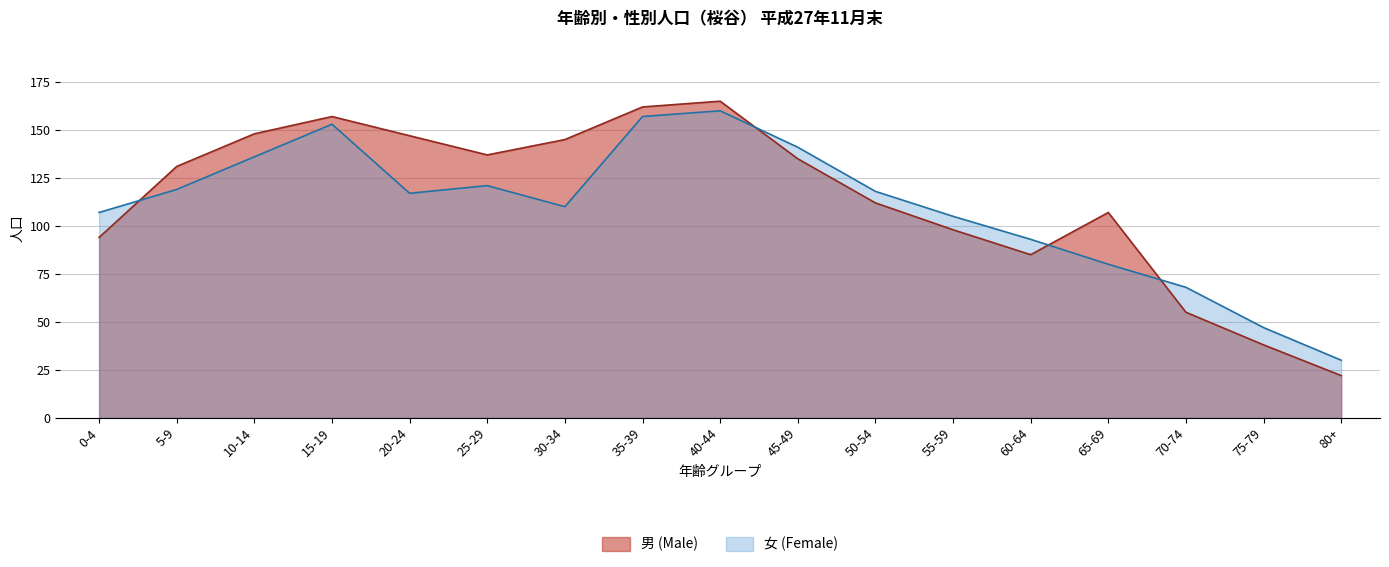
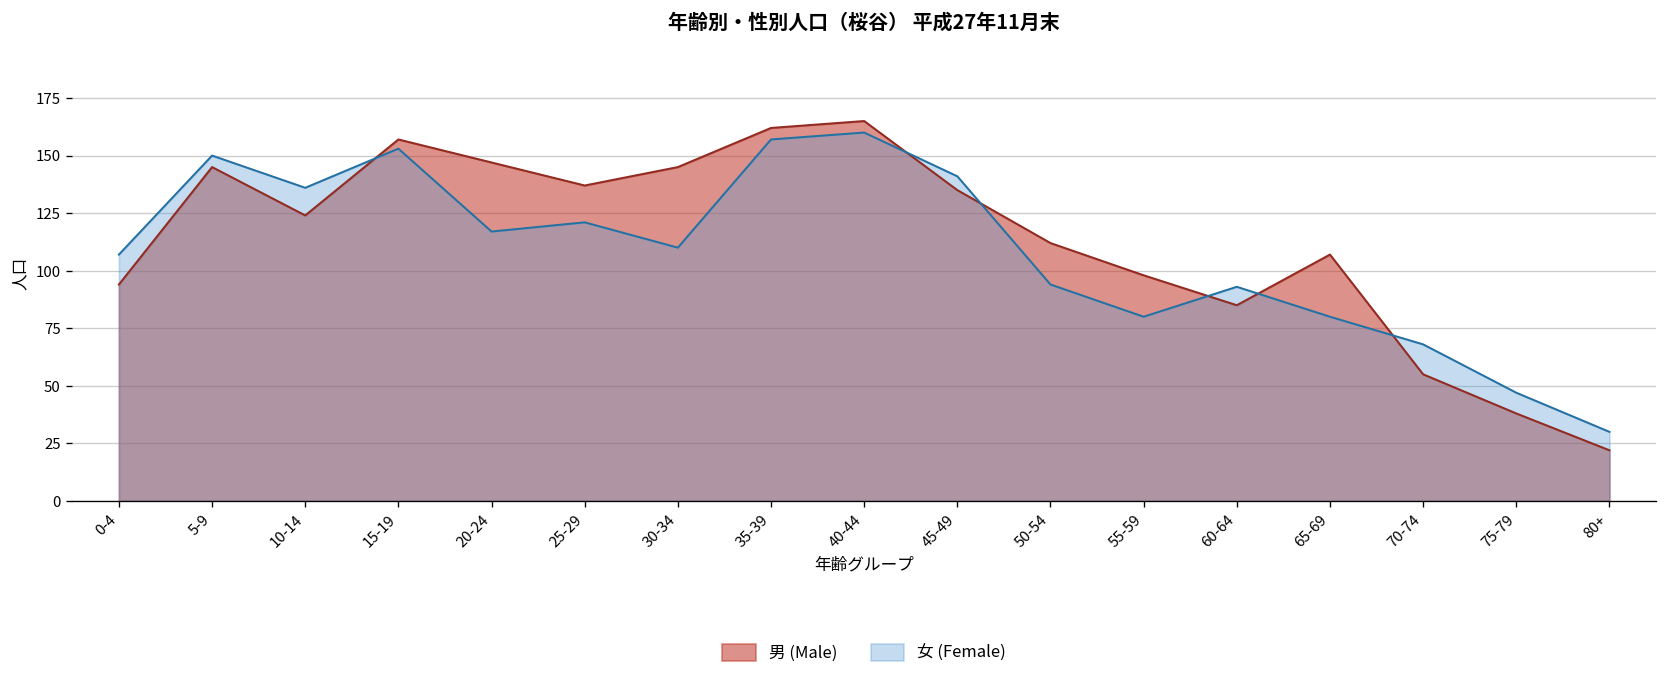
  {
    "男 (Male)": {
      "0-4": 94,
-     "5-9": 131,
-     "10-14": 148,
+     "5-9": 145,
+     "10-14": 124,
      "15-19": 157,
      "20-24": 147,
      "25-29": 137,
      "30-34": 145,
      "35-39": 162,
      "40-44": 165,
      "45-49": 135,
      "50-54": 112,
      "55-59": 98,
      "60-64": 85,
      "65-69": 107,
      "70-74": 55,
      "75-79": 38,
      "80+": 22
    },
    "女 (Female)": {
      "0-4": 107,
-     "5-9": 119,
+     "5-9": 150,
      "10-14": 136,
      "15-19": 153,
      "20-24": 117,
      "25-29": 121,
      "30-34": 110,
      "35-39": 157,
      "40-44": 160,
      "45-49": 141,
-     "50-54": 118,
-     "55-59": 105,
+     "50-54": 94,
+     "55-59": 80,
      "60-64": 93,
      "65-69": 80,
      "70-74": 68,
      "75-79": 47,
      "80+": 30
    }
  }
